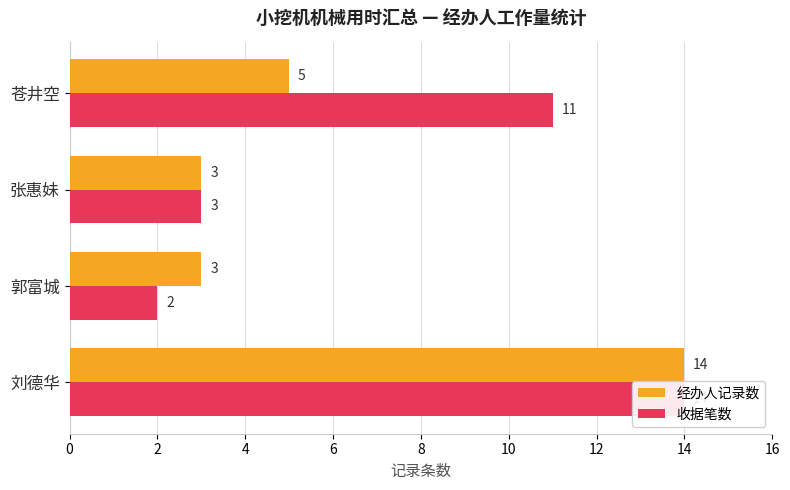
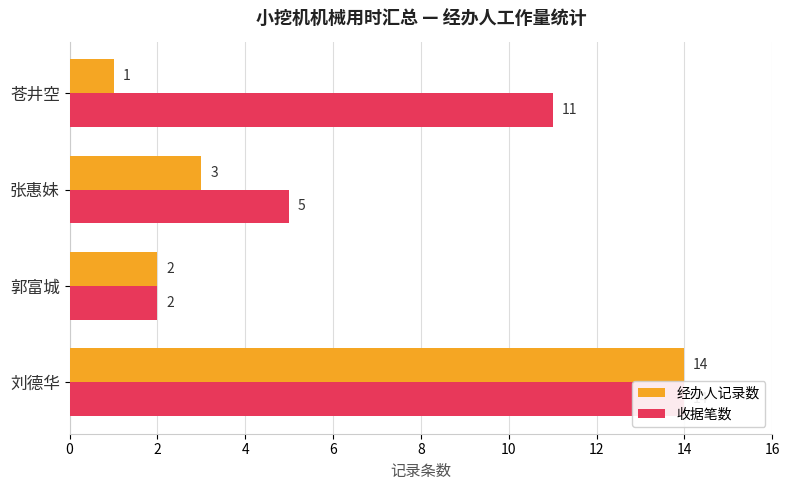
  {
    "经办人记录数": {
-     "苍井空": 5,
+     "苍井空": 1,
      "张惠妹": 3,
-     "郭富城": 3,
+     "郭富城": 2,
      "刘德华": 14
    },
    "收据笔数": {
      "苍井空": 11,
-     "张惠妹": 3,
+     "张惠妹": 5,
      "郭富城": 2
    }
  }
